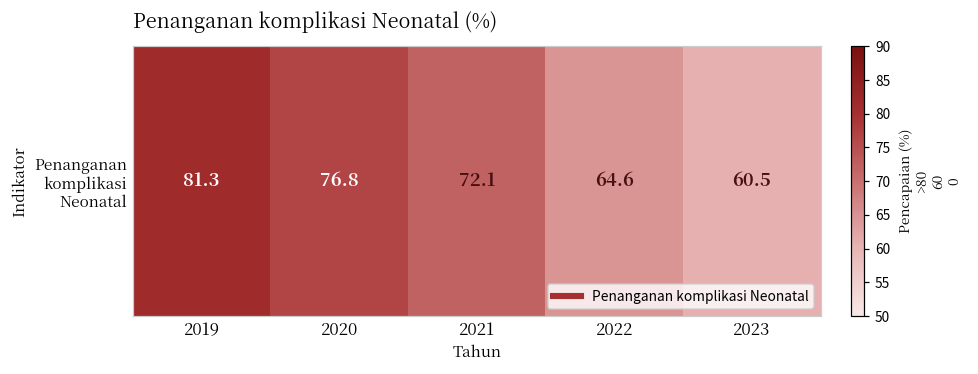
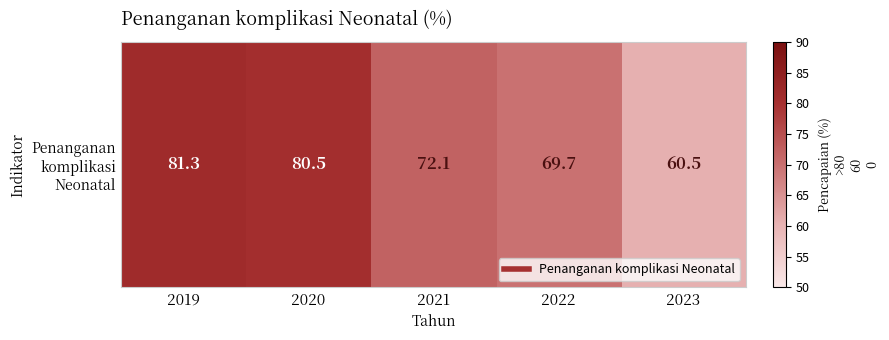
  {
    "Penanganan komplikasi Neonatal": {
      "2019": 81.3,
-     "2020": 76.8,
+     "2020": 80.5,
      "2021": 72.1,
-     "2022": 64.6,
+     "2022": 69.7,
      "2023": 60.5
    }
  }
